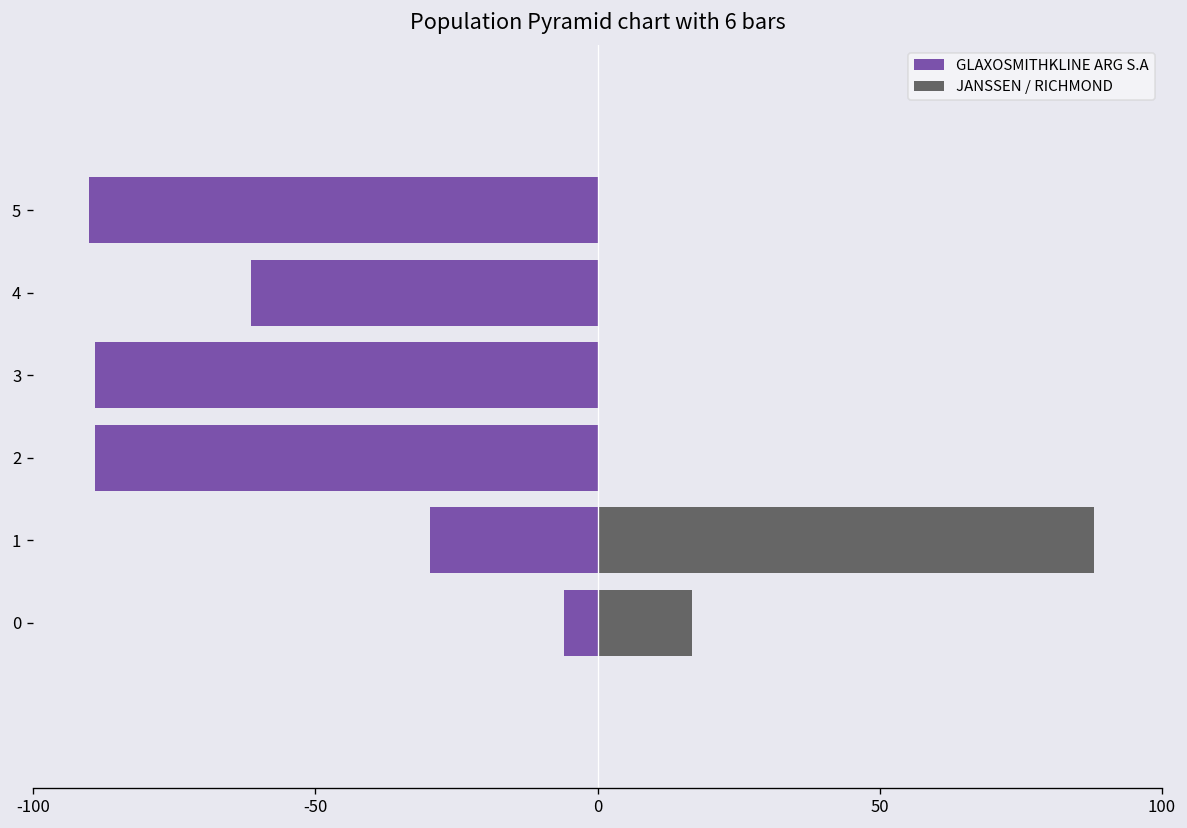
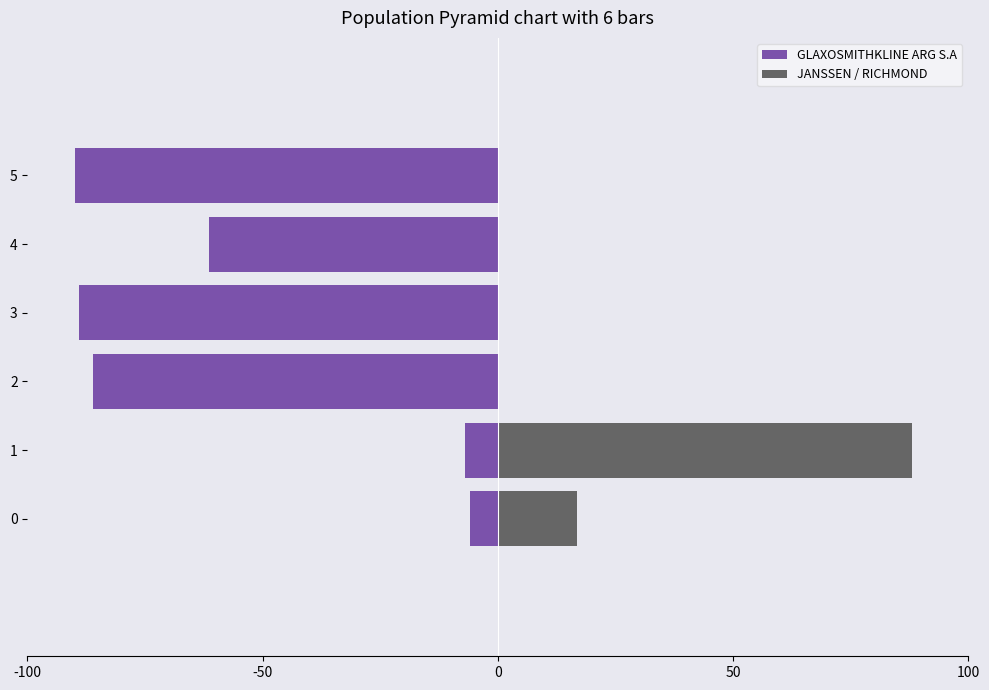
  {
    "GLAXOSMITHKLINE ARG S.A": {
      "5": -90,
      "4": -61,
      "3": -89,
-     "2": -89,
-     "1": -30,
+     "2": -86,
+     "1": -7,
      "0": -6
    },
    "JANSSEN / RICHMOND": {
      "5": 0,
      "4": 0,
      "3": 0,
      "2": 0,
      "1": 88,
      "0": 17
    }
  }
